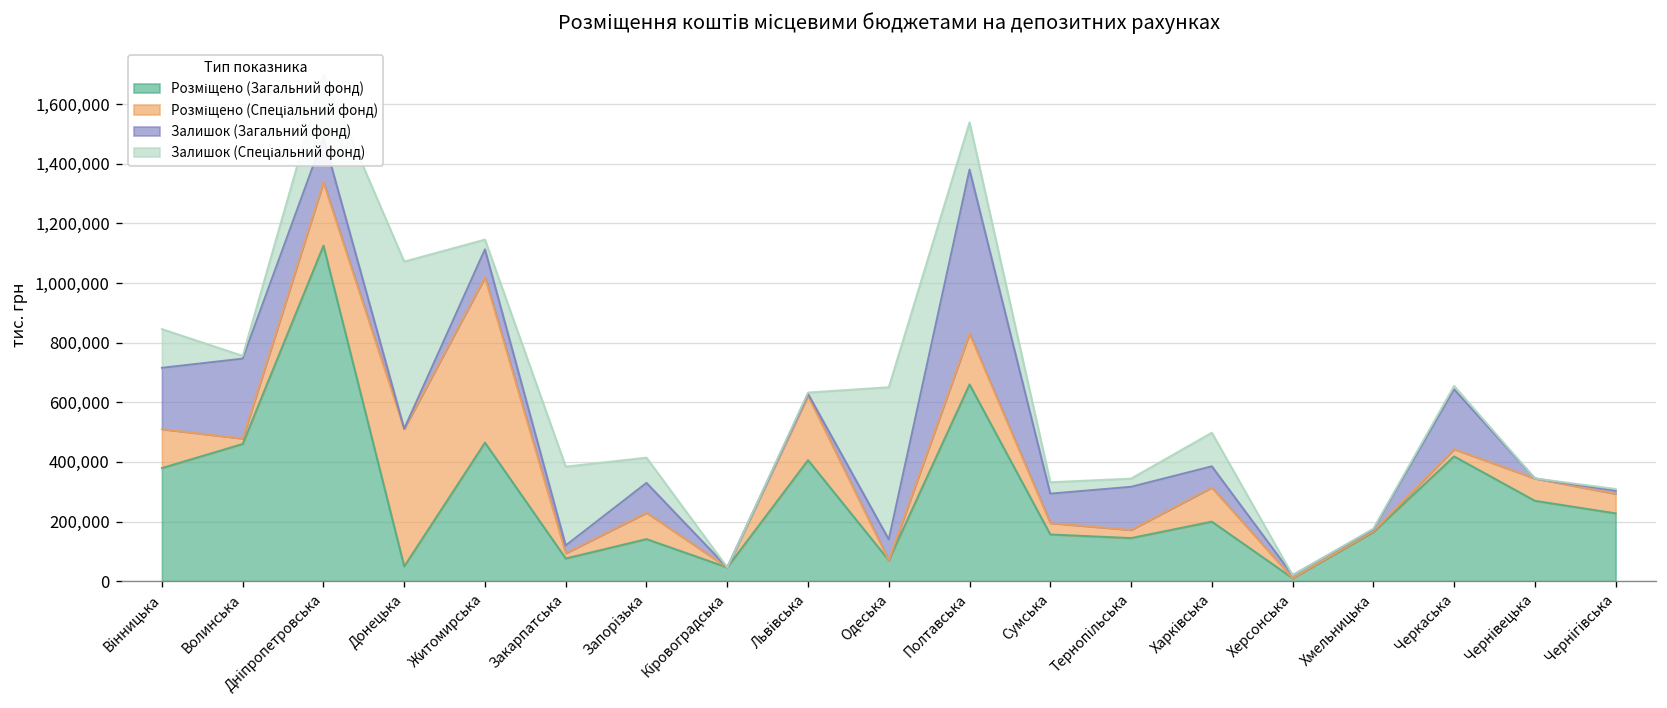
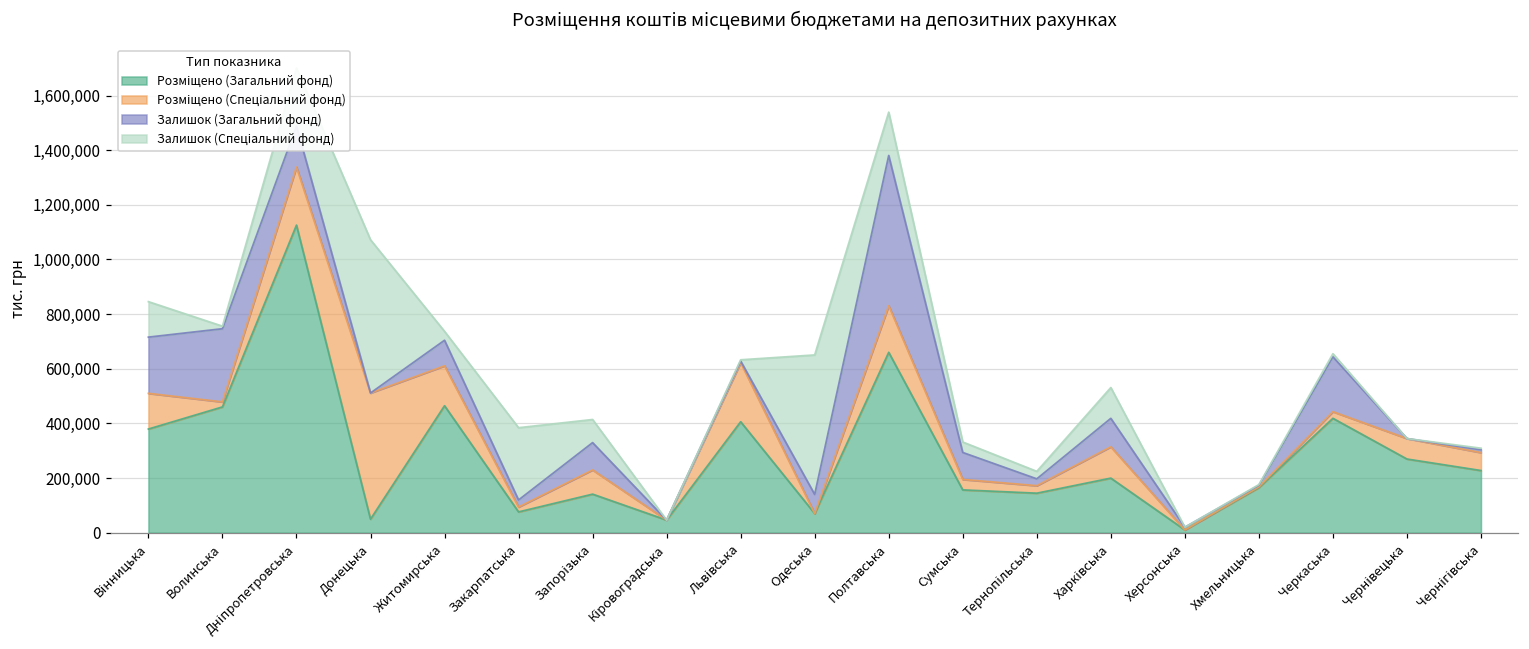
  {
    "Розміщено (Загальний фонд)": {
      "Вінницька": "380,000",
      "Волинська": "460,000",
      "Дніпропетровська": "1,130,000",
      "Донецька": "50,000",
      "Житомирська": "460,000",
      "Закарпатська": "80,000",
      "Запорізька": "140,000",
      "Львівська": "410,000",
      "Полтавська": "660,000",
      "Сумська": "160,000",
      "Тернопільська": "140,000",
      "Харківська": "200,000",
      "Черкаська": "420,000",
      "Чернівецька": "270,000",
      "Чернігівська": "230,000"
    },
    "Розміщено (Спеціальний фонд)": {
      "Вінницька": "130,000",
      "Волинська": "20,000",
      "Дніпропетровська": "210,000",
-     "Житомирська": "550,000",
+     "Житомирська": "150,000",
      "Закарпатська": "20,000",
      "Запорізька": "90,000",
      "Полтавська": "170,000",
      "Сумська": "40,000",
      "Тернопільська": "30,000",
      "Харківська": "110,000",
      "Черкаська": "20,000",
      "Чернігівська": "70,000"
    },
    "Залишок (Загальний фонд)": {
      "Вінницька": "210,000",
      "Житомирська": "90,000",
      "Закарпатська": "30,000",
      "Запорізька": "100,000",
      "Одеська": "70,000",
      "Полтавська": "550,000",
      "Сумська": "100,000",
-     "Тернопільська": "140,000",
-     "Харківська": "70,000",
+     "Тернопільська": "20,000",
+     "Харківська": "100,000",
      "Черкаська": "200,000"
    },
    "Залишок (Спеціальний фонд)": {
      "Вінницька": "130,000",
      "Донецька": "560,000",
      "Житомирська": "30,000",
      "Закарпатська": "260,000",
      "Запорізька": "80,000",
      "Одеська": "510,000",
      "Полтавська": "160,000",
      "Сумська": "40,000",
      "Тернопільська": "30,000",
      "Харківська": "110,000",
      "Черкаська": "10,000"
    }
  }
